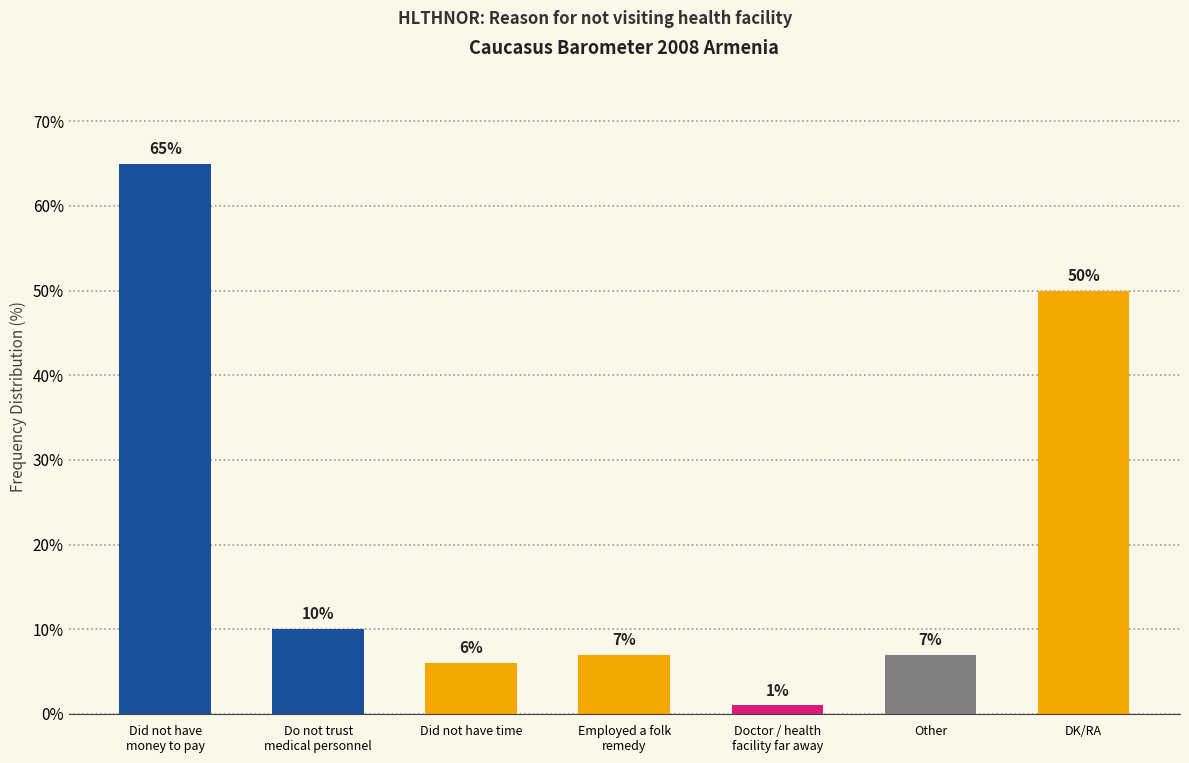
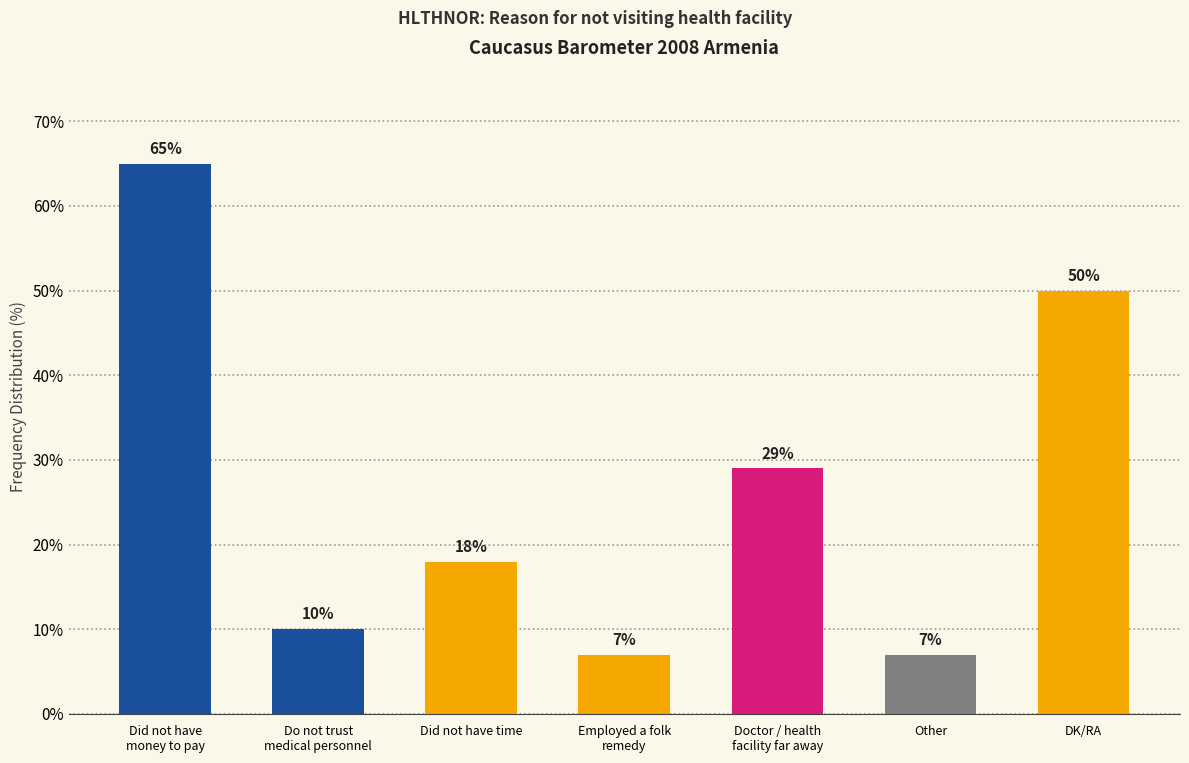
  {
    "Did not have money to pay": "65%",
    "Do not trust medical personnel": "10%",
-   "Did not have time": "6%",
+   "Did not have time": "18%",
    "Employed a folk remedy": "7%",
-   "Doctor / health facility far away": "1%",
+   "Doctor / health facility far away": "29%",
    "Other": "7%",
    "DK/RA": "50%"
  }
